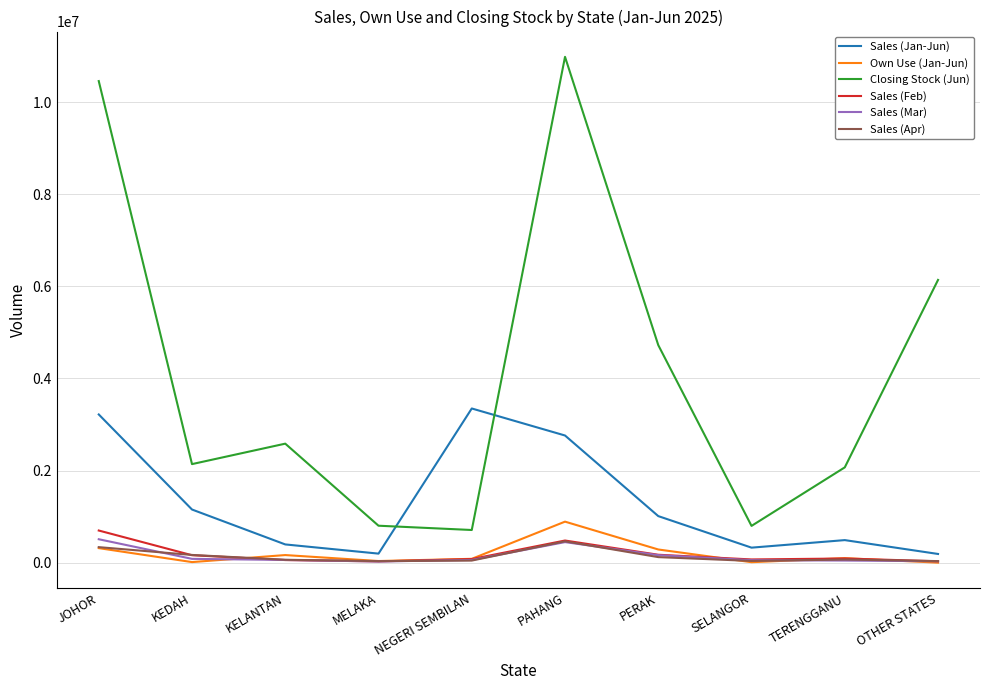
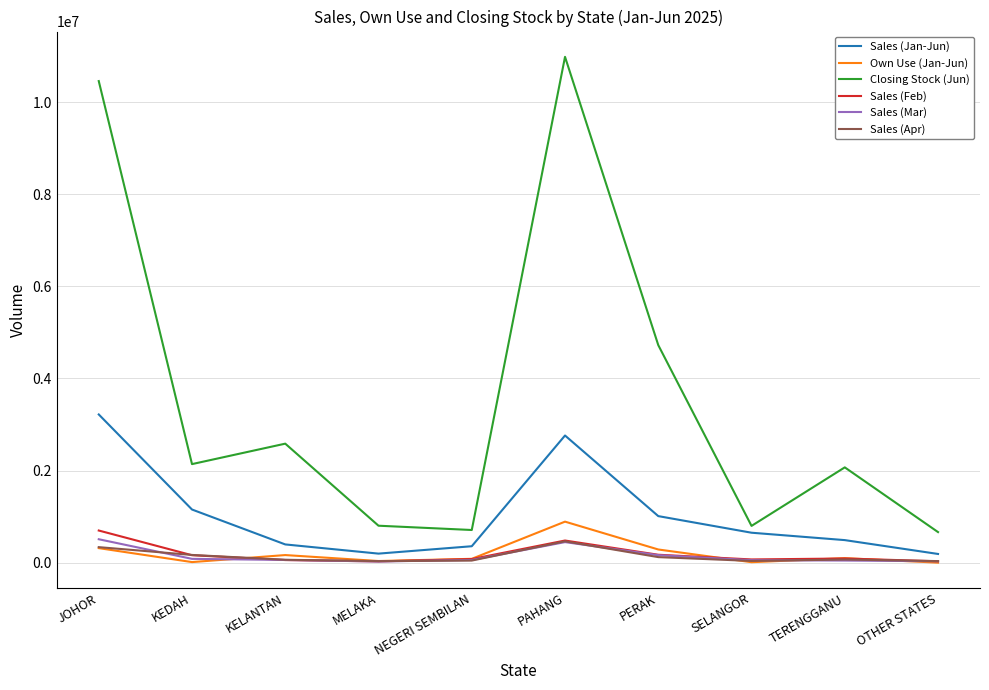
  {
    "Sales (Jan-Jun)": {
      "JOHOR": 3200000,
      "KEDAH": 1200000,
      "KELANTAN": 400000,
      "MELAKA": 200000,
-     "NEGERI SEMBILAN": 3300000,
+     "NEGERI SEMBILAN": 400000,
      "PAHANG": 2800000,
      "PERAK": 1000000,
-     "SELANGOR": 300000,
+     "SELANGOR": 700000,
      "TERENGGANU": 500000,
      "OTHER STATES": 200000
    },
    "Own Use (Jan-Jun)": {
      "KEDAH": 0,
      "KELANTAN": 200000,
      "PAHANG": 900000,
      "PERAK": 300000
    },
    "Closing Stock (Jun)": {
      "JOHOR": 10500000,
      "KEDAH": 2100000,
      "KELANTAN": 2600000,
      "MELAKA": 800000,
      "NEGERI SEMBILAN": 700000,
      "PAHANG": 11000000,
      "PERAK": 4700000,
      "SELANGOR": 800000,
      "TERENGGANU": 2100000,
-     "OTHER STATES": 6100000
+     "OTHER STATES": 700000
    },
    "Sales (Feb)": {
      "JOHOR": 700000
    },
    "Sales (Mar)": {
      "JOHOR": 500000,
      "KEDAH": 100000
    }
  }
